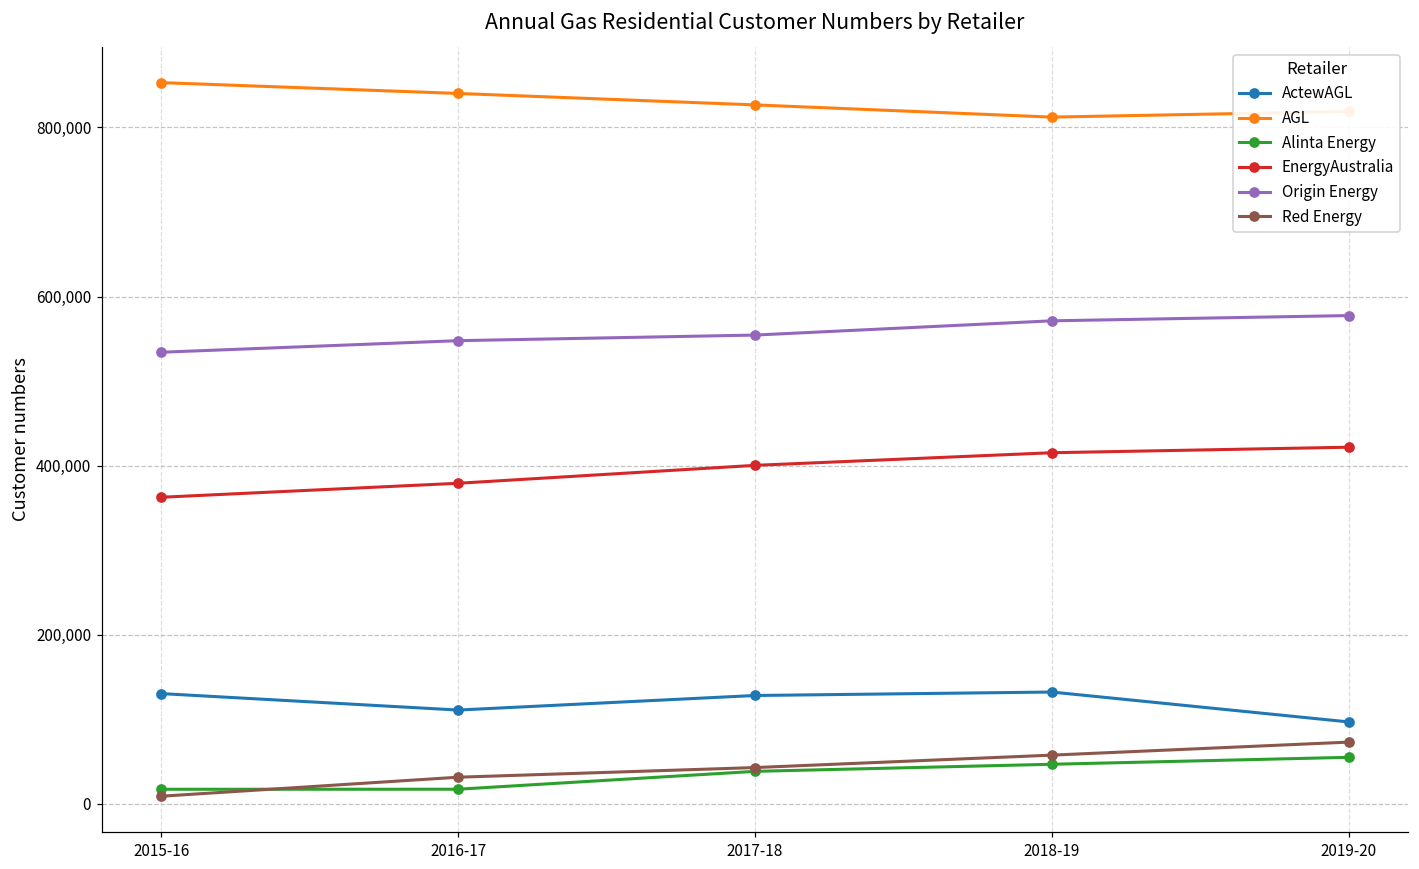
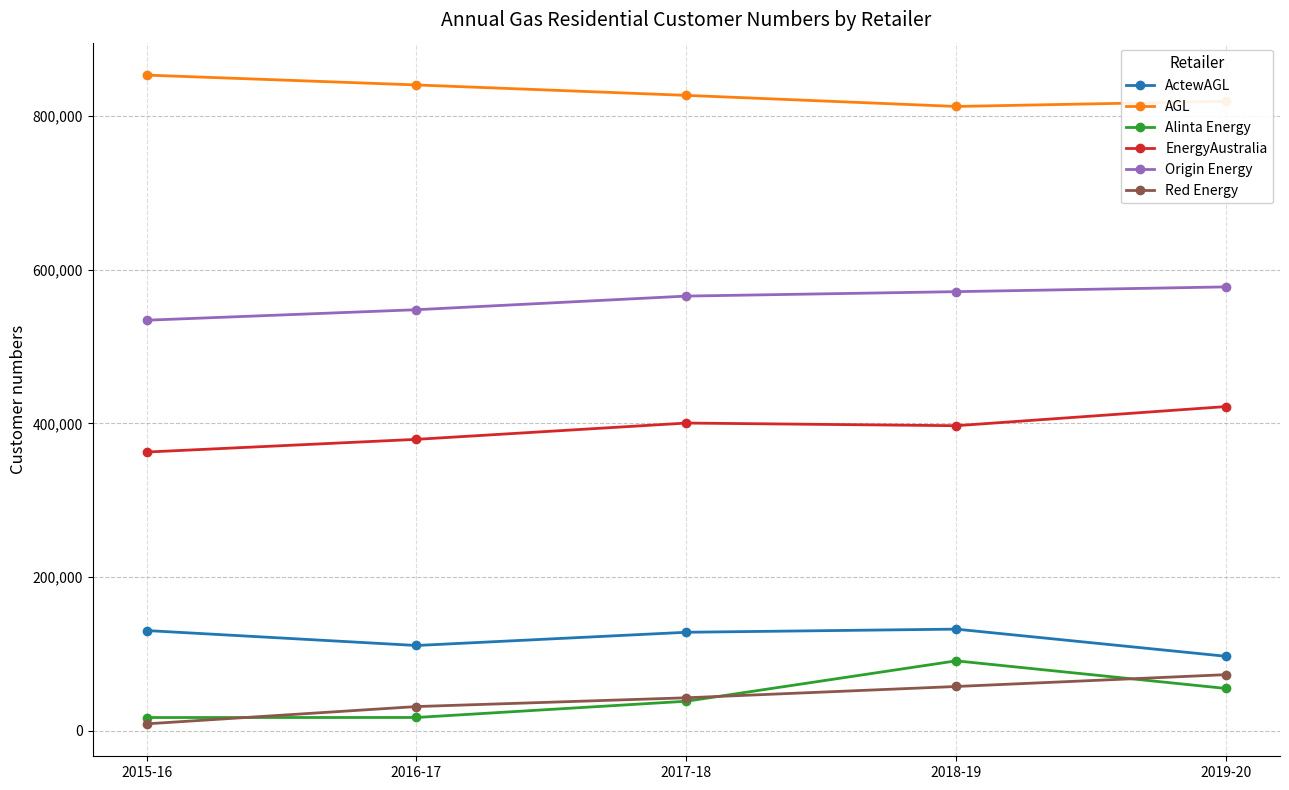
  {
    "ActewAGL": {
      "2015-16": "130,000",
      "2016-17": "110,000",
      "2017-18": "130,000",
      "2018-19": "130,000",
      "2019-20": "100,000"
    },
    "AGL": {
      "2015-16": "850,000",
      "2016-17": "840,000",
      "2017-18": "830,000",
      "2018-19": "810,000"
    },
    "Alinta Energy": {
      "2015-16": "20,000",
      "2016-17": "20,000",
      "2017-18": "40,000",
-     "2018-19": "50,000",
+     "2018-19": "90,000",
      "2019-20": "60,000"
    },
    "EnergyAustralia": {
      "2015-16": "360,000",
      "2016-17": "380,000",
      "2017-18": "400,000",
-     "2018-19": "420,000",
+     "2018-19": "400,000",
      "2019-20": "420,000"
    },
    "Origin Energy": {
      "2015-16": "530,000",
      "2016-17": "550,000",
-     "2017-18": "550,000",
+     "2017-18": "570,000",
      "2018-19": "570,000",
      "2019-20": "580,000"
    },
    "Red Energy": {
      "2015-16": "10,000",
      "2016-17": "30,000",
      "2017-18": "40,000",
      "2018-19": "60,000",
      "2019-20": "70,000"
    }
  }
